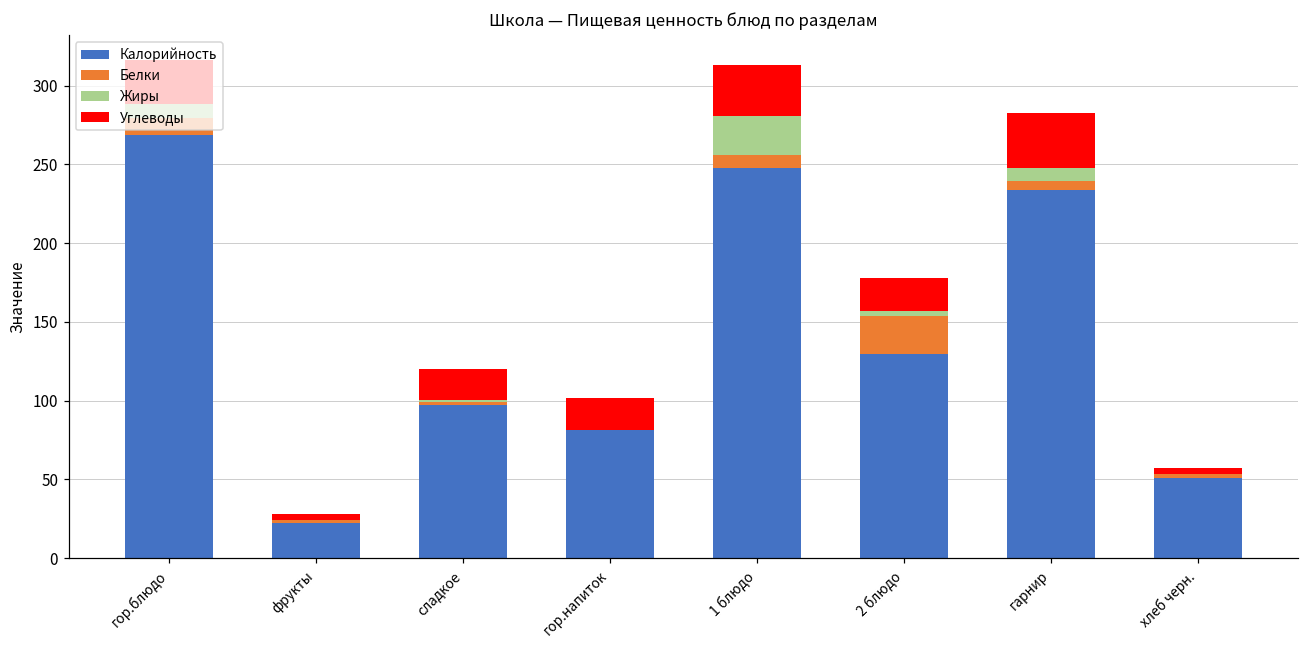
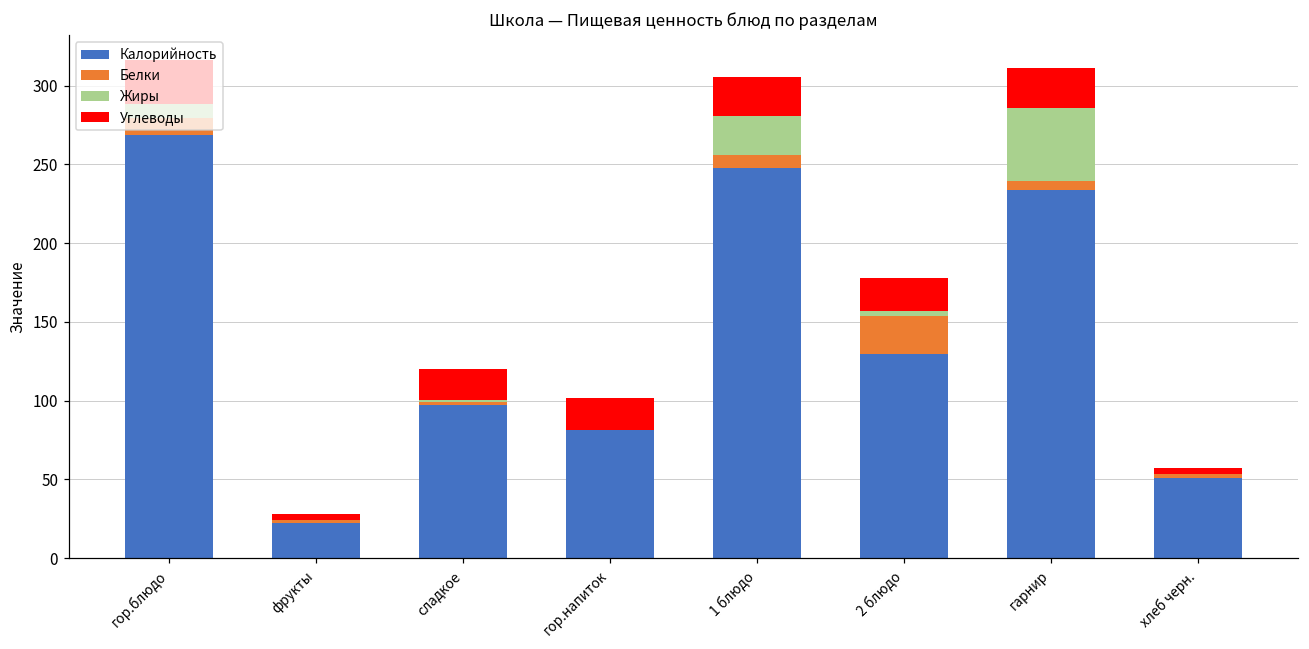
  {
    "Калорийность": {
      "гор.блюдо": 268,
      "фрукты": 23,
      "сладкое": 97,
      "гор.напиток": 81,
      "1 блюдо": 248,
      "2 блюдо": 130,
      "гарнир": 234,
      "хлеб черн.": 51
    },
    "Белки": {
      "1 блюдо": 8,
      "2 блюдо": 24,
      "гарнир": 6,
      "хлеб черн.": 2
    },
    "Жиры": {
      "гор.напиток": 0,
      "1 блюдо": 25,
      "2 блюдо": 4,
-     "гарнир": 8
+     "гарнир": 46
    },
    "Углеводы": {
      "фрукты": 4,
      "сладкое": 19,
      "гор.напиток": 20,
-     "1 блюдо": 32,
+     "1 блюдо": 24,
      "2 блюдо": 21,
-     "гарнир": 35,
+     "гарнир": 25,
      "хлеб черн.": 4
    }
  }
